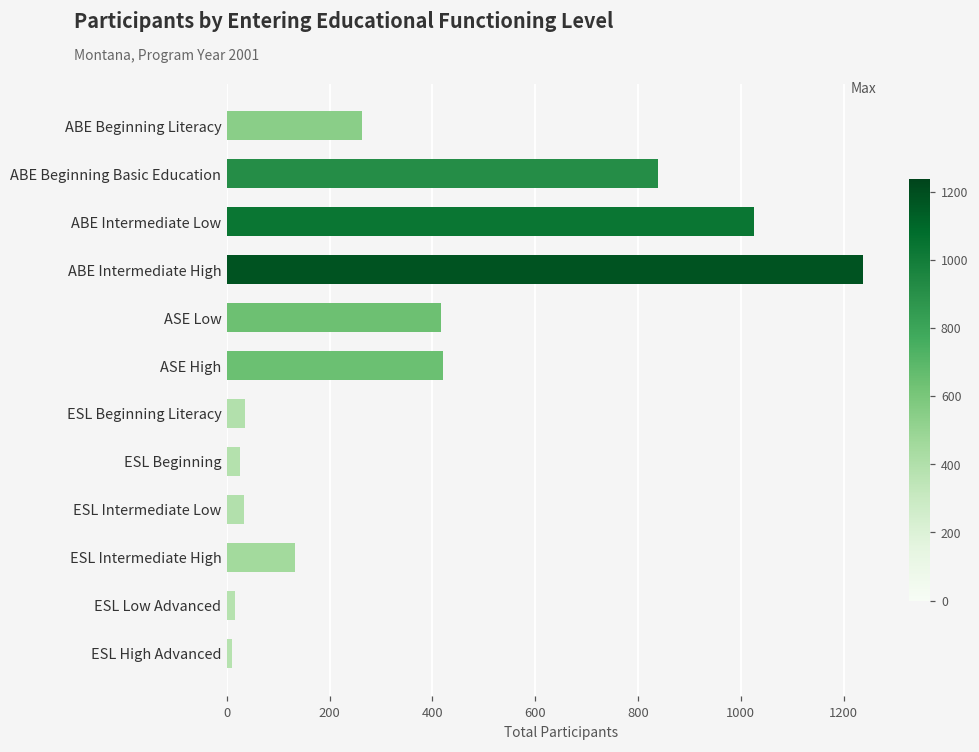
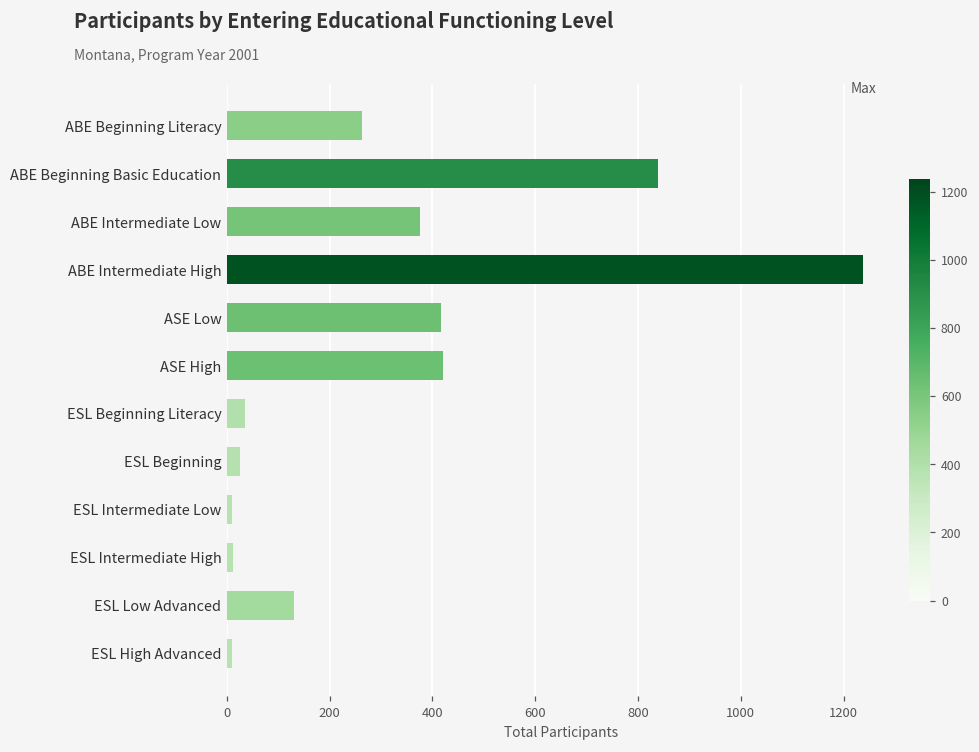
  {
    "ABE Beginning Literacy": 260,
    "ABE Beginning Basic Education": 840,
-   "ABE Intermediate Low": 1030,
+   "ABE Intermediate Low": 380,
    "ABE Intermediate High": 1240,
    "ASE Low": 420,
    "ASE High": 420,
    "ESL Beginning Literacy": 40,
    "ESL Beginning": 30,
-   "ESL Intermediate Low": 30,
-   "ESL Intermediate High": 130,
-   "ESL Low Advanced": 20,
+   "ESL Intermediate Low": 10,
+   "ESL Intermediate High": 10,
+   "ESL Low Advanced": 130,
    "ESL High Advanced": 10
  }
